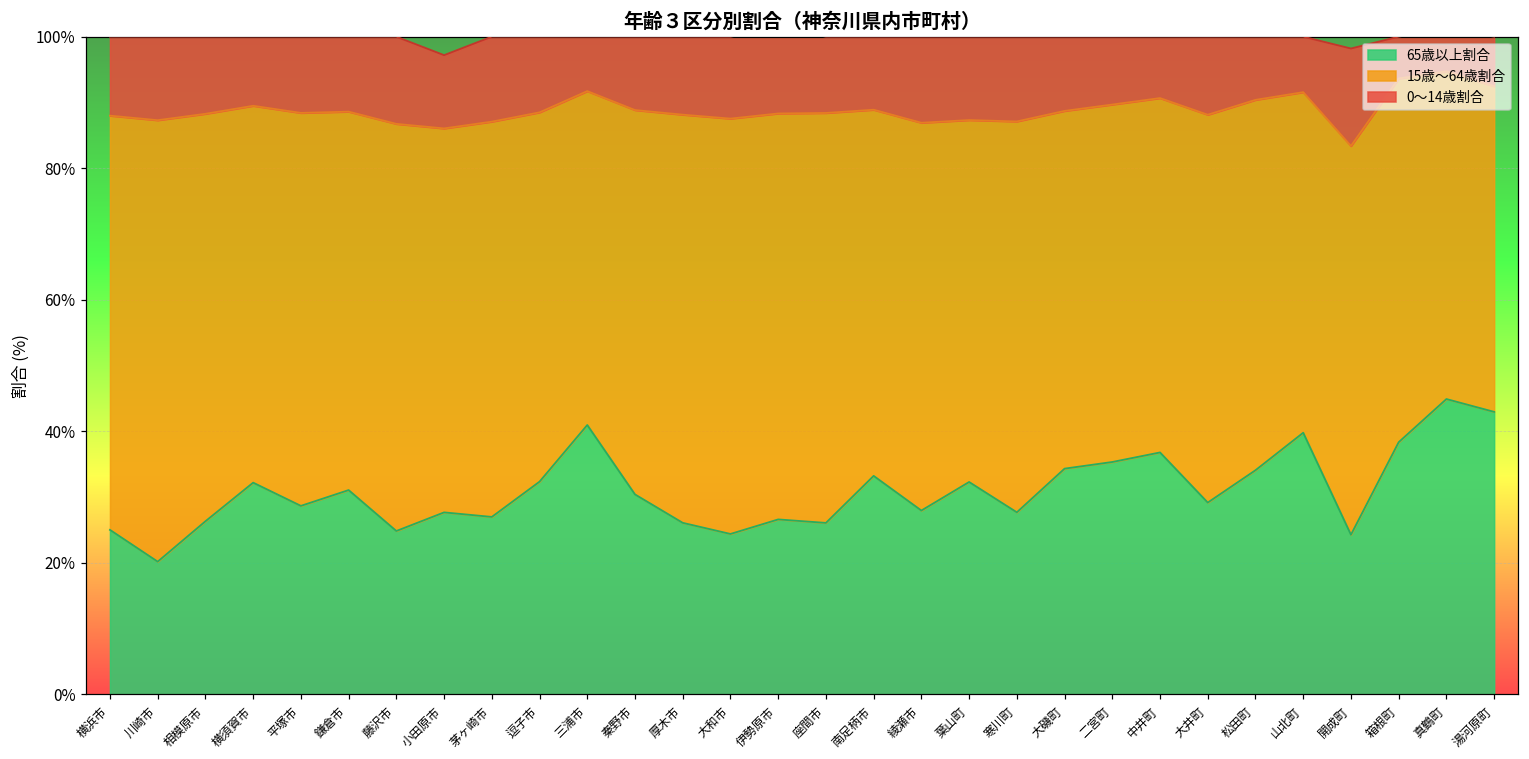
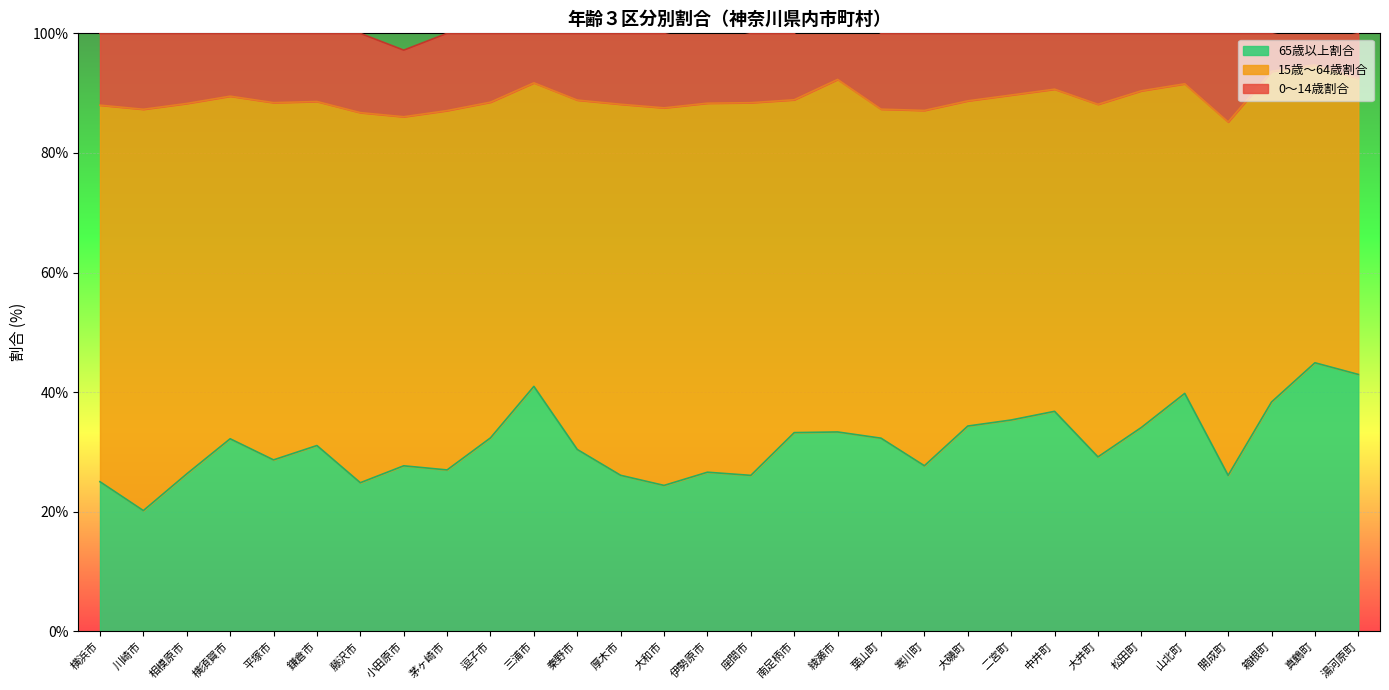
  {
    "65歳以上割合": {
      "横浜市": "25%",
      "川崎市": "20%",
      "相模原市": "26%",
      "横須賀市": "32%",
      "平塚市": "29%",
      "鎌倉市": "31%",
      "藤沢市": "25%",
      "小田原市": "28%",
      "茅ヶ崎市": "27%",
      "逗子市": "32%",
      "三浦市": "41%",
      "秦野市": "30%",
      "厚木市": "26%",
      "大和市": "24%",
      "伊勢原市": "27%",
      "座間市": "26%",
      "南足柄市": "33%",
-     "綾瀬市": "28%",
+     "綾瀬市": "33%",
      "葉山町": "32%",
      "寒川町": "28%",
      "大磯町": "34%",
      "二宮町": "35%",
      "中井町": "37%",
      "大井町": "29%",
      "松田町": "34%",
      "山北町": "40%",
-     "開成町": "24%",
+     "開成町": "26%",
      "箱根町": "38%",
      "真鶴町": "45%",
      "湯河原町": "43%"
    },
    "15歳～64歳割合": {
      "横浜市": "63%",
      "川崎市": "67%",
      "相模原市": "62%",
      "横須賀市": "57%",
      "平塚市": "60%",
      "鎌倉市": "58%",
      "藤沢市": "62%",
      "小田原市": "58%",
      "茅ヶ崎市": "60%",
      "逗子市": "56%",
      "三浦市": "51%",
      "秦野市": "58%",
      "厚木市": "62%",
      "大和市": "63%",
      "伊勢原市": "62%",
      "座間市": "62%",
      "南足柄市": "56%",
      "綾瀬市": "59%",
      "葉山町": "55%",
      "寒川町": "59%",
      "大磯町": "54%",
      "二宮町": "54%",
      "中井町": "54%",
      "大井町": "59%",
      "松田町": "56%",
      "山北町": "52%",
      "開成町": "59%"
    },
    "0～14歳割合": {
      "横浜市": "12%",
      "川崎市": "13%",
      "相模原市": "12%",
      "横須賀市": "11%",
      "平塚市": "12%",
      "鎌倉市": "11%",
      "藤沢市": "13%",
      "小田原市": "11%",
      "茅ヶ崎市": "13%",
      "逗子市": "12%",
      "三浦市": "8%",
      "秦野市": "11%",
      "厚木市": "12%",
      "大和市": "12%",
      "座間市": "12%",
      "南足柄市": "11%",
      "葉山町": "13%",
      "寒川町": "13%",
      "大磯町": "11%",
      "二宮町": "10%",
      "中井町": "9%",
      "大井町": "12%",
      "松田町": "10%",
      "山北町": "8%",
      "開成町": "15%",
      "箱根町": "6%",
      "湯河原町": "8%"
    }
  }
